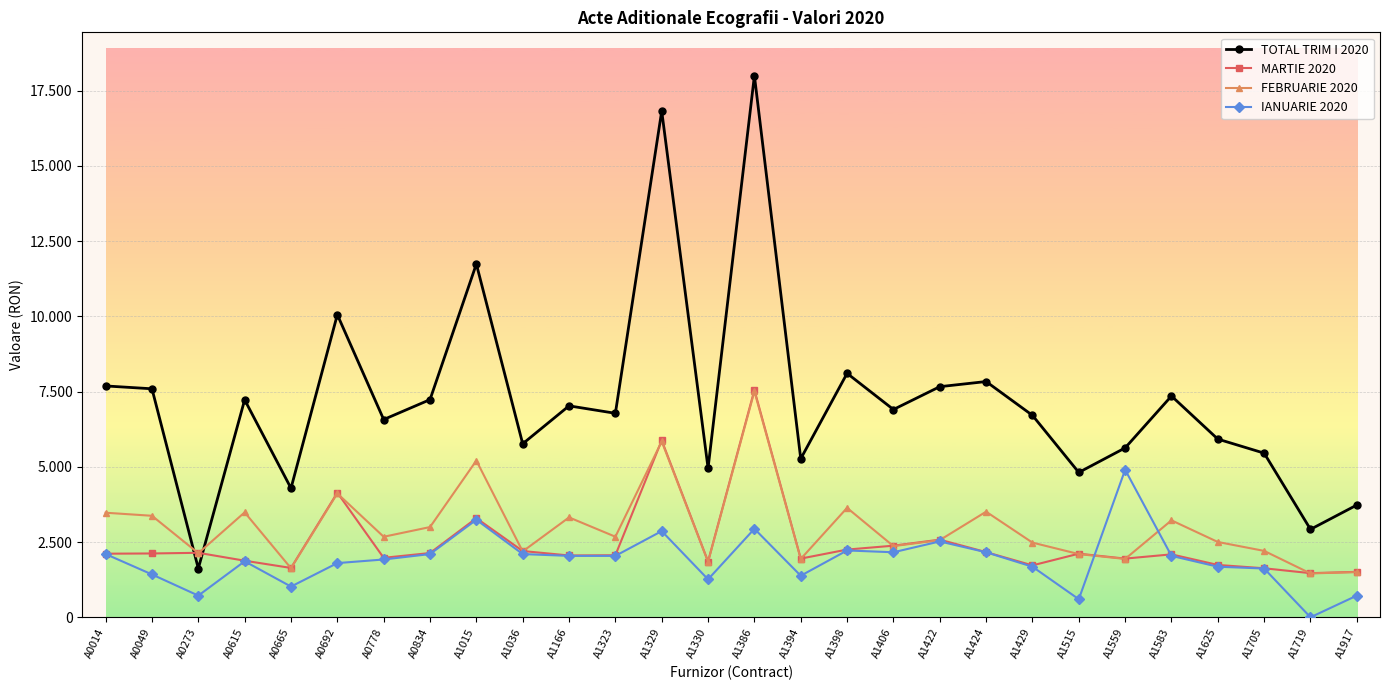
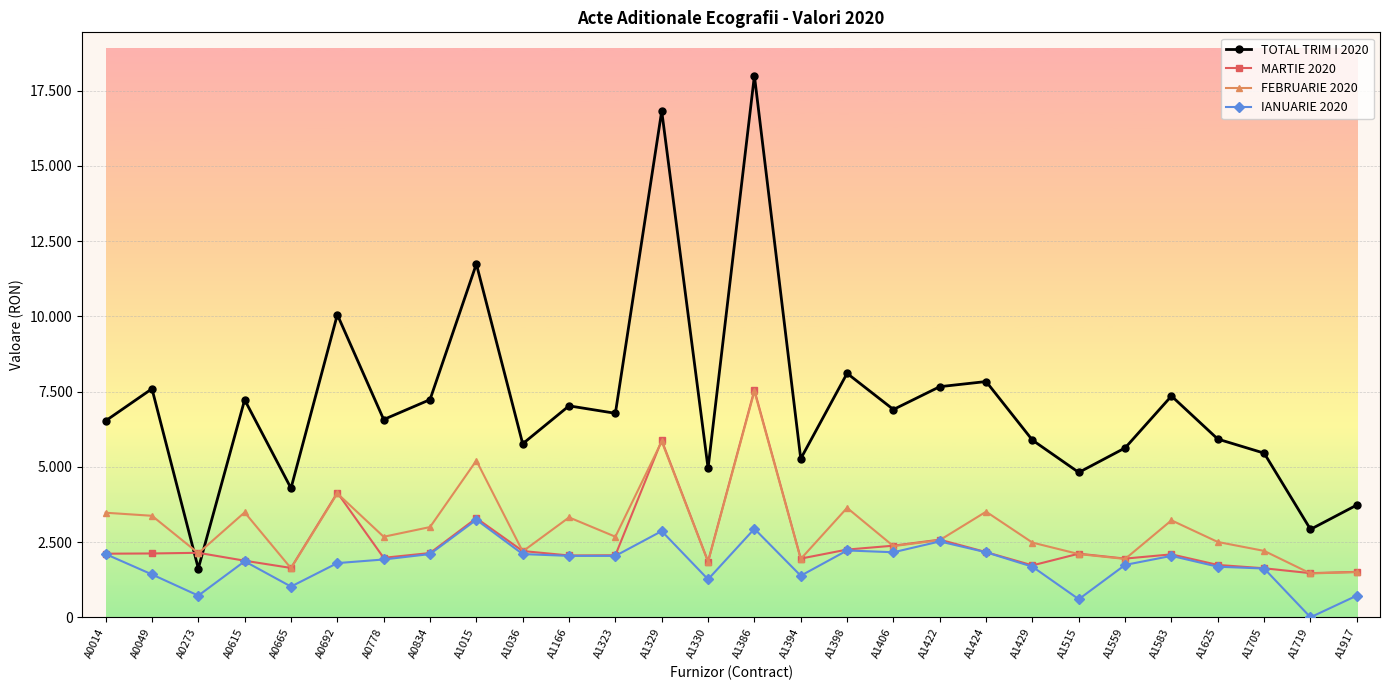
  {
    "TOTAL TRIM I 2020": {
-     "A0014": 7.7,
+     "A0014": 6.5,
      "A0049": 7.6,
      "A0273": 1.6,
      "A0615": 7.2,
      "A0665": 4.3,
      "A0692": 10.1,
      "A0778": 6.6,
      "A0834": 7.2,
      "A1015": 11.7,
      "A1036": 5.8,
      "A1166": 7.0,
      "A1323": 6.8,
      "A1329": 16.8,
      "A1330": 5.0,
      "A1386": 18.0,
      "A1394": 5.3,
      "A1398": 8.1,
      "A1406": 6.9,
      "A1422": 7.7,
      "A1424": 7.8,
-     "A1429": 6.7,
+     "A1429": 5.9,
      "A1515": 4.8,
      "A1559": 5.6,
      "A1583": 7.4,
      "A1625": 5.9,
      "A1705": 5.5,
      "A1719": 2.9,
      "A1917": 3.7
    },
    "IANUARIE 2020": {
      "A0049": 1.4,
      "A0273": 0.7,
      "A0665": 1.0,
      "A0692": 1.8,
      "A1036": 2.1,
      "A1329": 2.9,
      "A1330": 1.3,
      "A1386": 2.9,
      "A1394": 1.4,
      "A1406": 2.2,
      "A1515": 0.6,
-     "A1559": 4.9,
+     "A1559": 1.7,
      "A1719": 0.0,
      "A1917": 0.7
    }
  }
